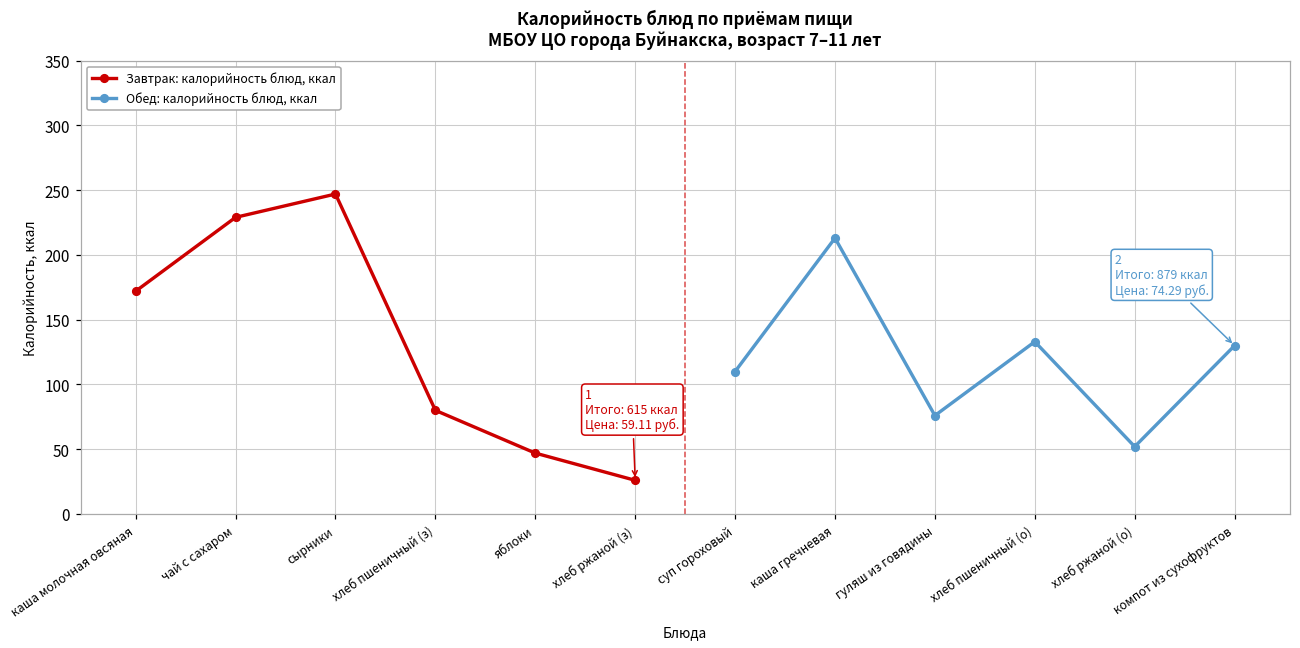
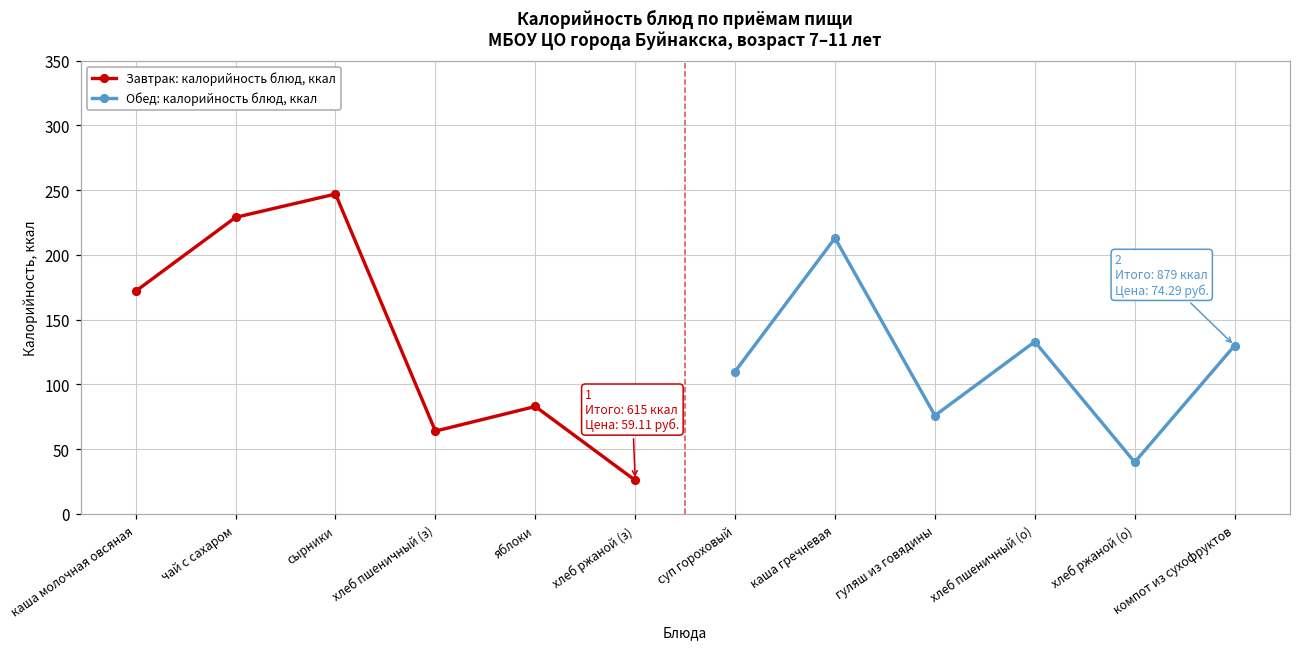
  {
    "Завтрак: калорийность блюд, ккал": {
      "каша молочная овсяная": 172,
      "чай с сахаром": 229,
      "сырники": 247,
-     "хлеб пшеничный (з)": 80,
-     "яблоки": 47
+     "хлеб пшеничный (з)": 64,
+     "яблоки": 83
    },
    "Обед: калорийность блюд, ккал": {
      "суп гороховый": 110,
      "каша гречневая": 213,
      "гуляш из говядины": 76,
      "хлеб пшеничный (о)": 133,
-     "хлеб ржаной (о)": 52
+     "хлеб ржаной (о)": 40
    }
  }
